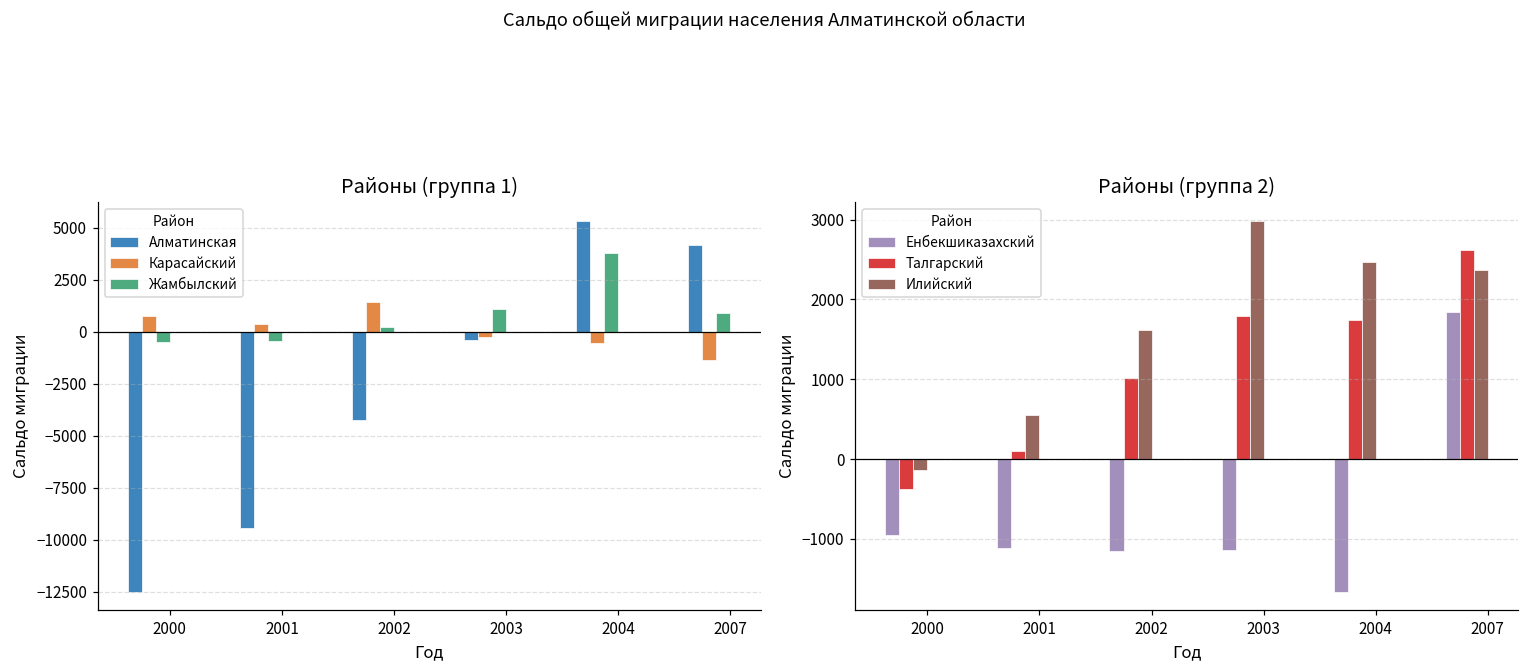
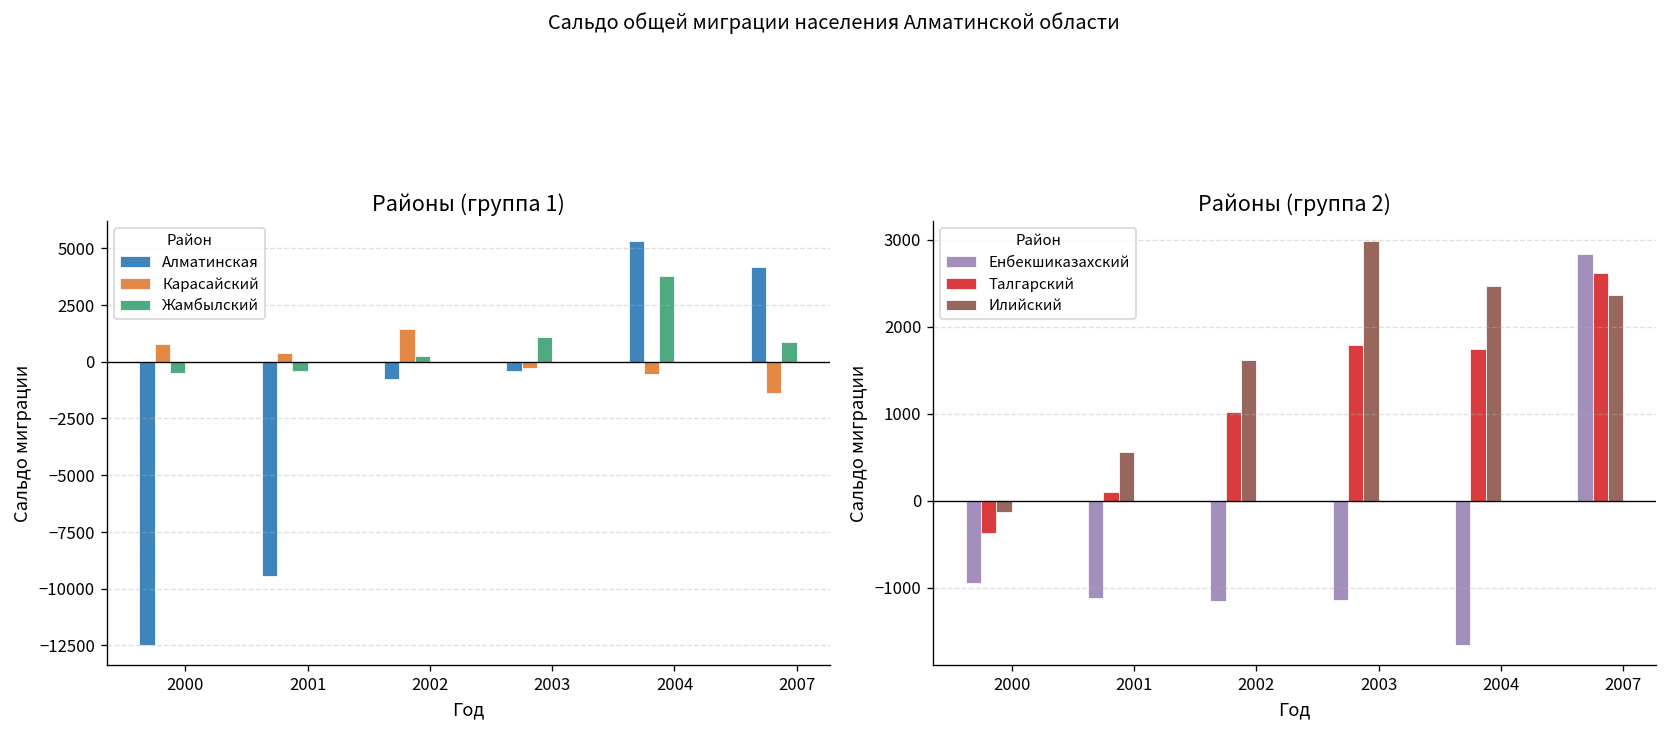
  {
    "Районы (группа 1)": {
      "Алматинская": {
        "2000": -12500,
        "2001": -9500,
-       "2002": -4300,
+       "2002": -800,
        "2003": -400,
        "2004": 5300,
        "2007": 4200
      },
      "Карасайский": {
        "2000": 800,
        "2001": 400,
        "2002": 1400,
        "2003": -300,
        "2004": -500,
        "2007": -1400
      },
      "Жамбылский": {
        "2000": -500,
        "2001": -400,
        "2002": 200,
        "2003": 1100,
        "2004": 3800,
        "2007": 900
      }
    },
    "Районы (группа 2)": {
      "Енбекшиказахский": {
        "2000": -1000,
        "2001": -1100,
        "2002": -1200,
        "2003": -1100,
        "2004": -1700,
-       "2007": 1800
+       "2007": 2800
      },
      "Талгарский": {
        "2000": -400,
        "2001": 100,
        "2002": 1000,
        "2003": 1800,
        "2004": 1700,
        "2007": 2600
      },
      "Илийский": {
        "2000": -100,
        "2001": 600,
        "2002": 1600,
        "2003": 3000,
        "2004": 2500,
        "2007": 2400
      }
    }
  }
